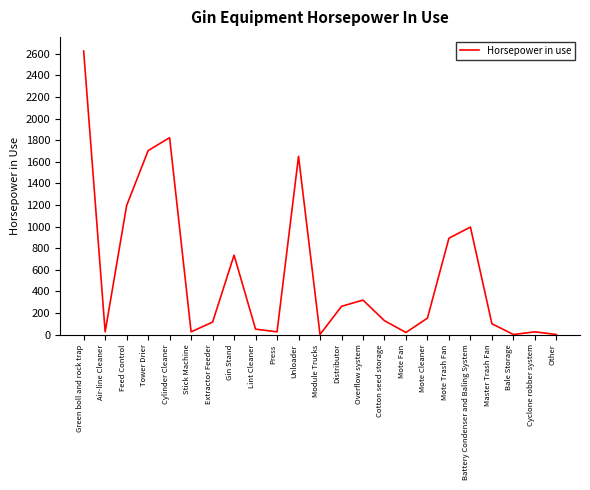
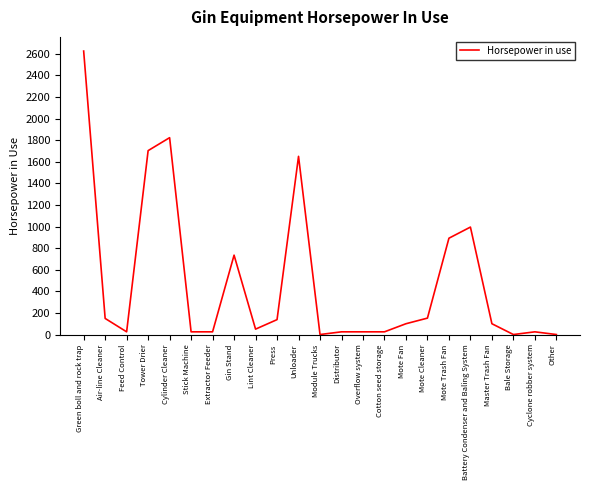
  {
    "Green boll and rock trap": 2630,
-   "Air-line Cleaner": 30,
-   "Feed Control": 1190,
+   "Air-line Cleaner": 150,
+   "Feed Control": 30,
    "Tower Drier": 1700,
    "Cylinder Cleaner": 1820,
    "Stick Machine": 30,
-   "Extractor Feeder": 120,
+   "Extractor Feeder": 30,
    "Gin Stand": 740,
    "Lint Cleaner": 50,
-   "Press": 30,
+   "Press": 140,
    "Unloader": 1650,
    "Module Trucks": 0,
-   "Distributor": 260,
-   "Overflow system": 320,
-   "Cotton seed storage": 130,
-   "Mote Fan": 20,
+   "Distributor": 30,
+   "Overflow system": 30,
+   "Cotton seed storage": 30,
+   "Mote Fan": 100,
    "Mote Cleaner": 150,
    "Mote Trash Fan": 890,
    "Battery Condenser and Baling System": 1000,
    "Master Trash Fan": 100,
    "Bale Storage": 0,
    "Cyclone robber system": 30,
    "Other": 0
  }
